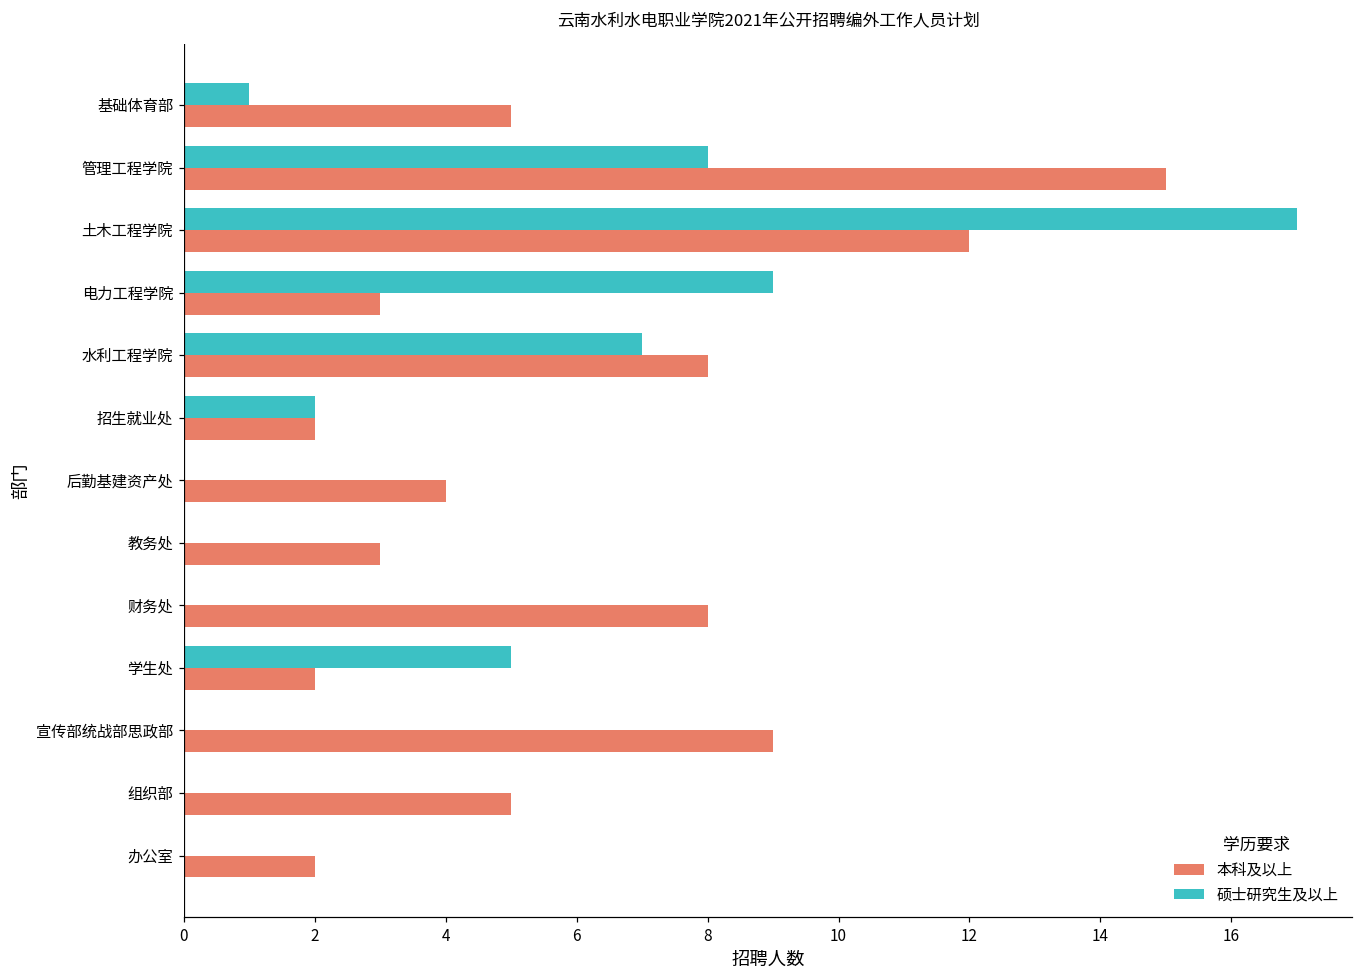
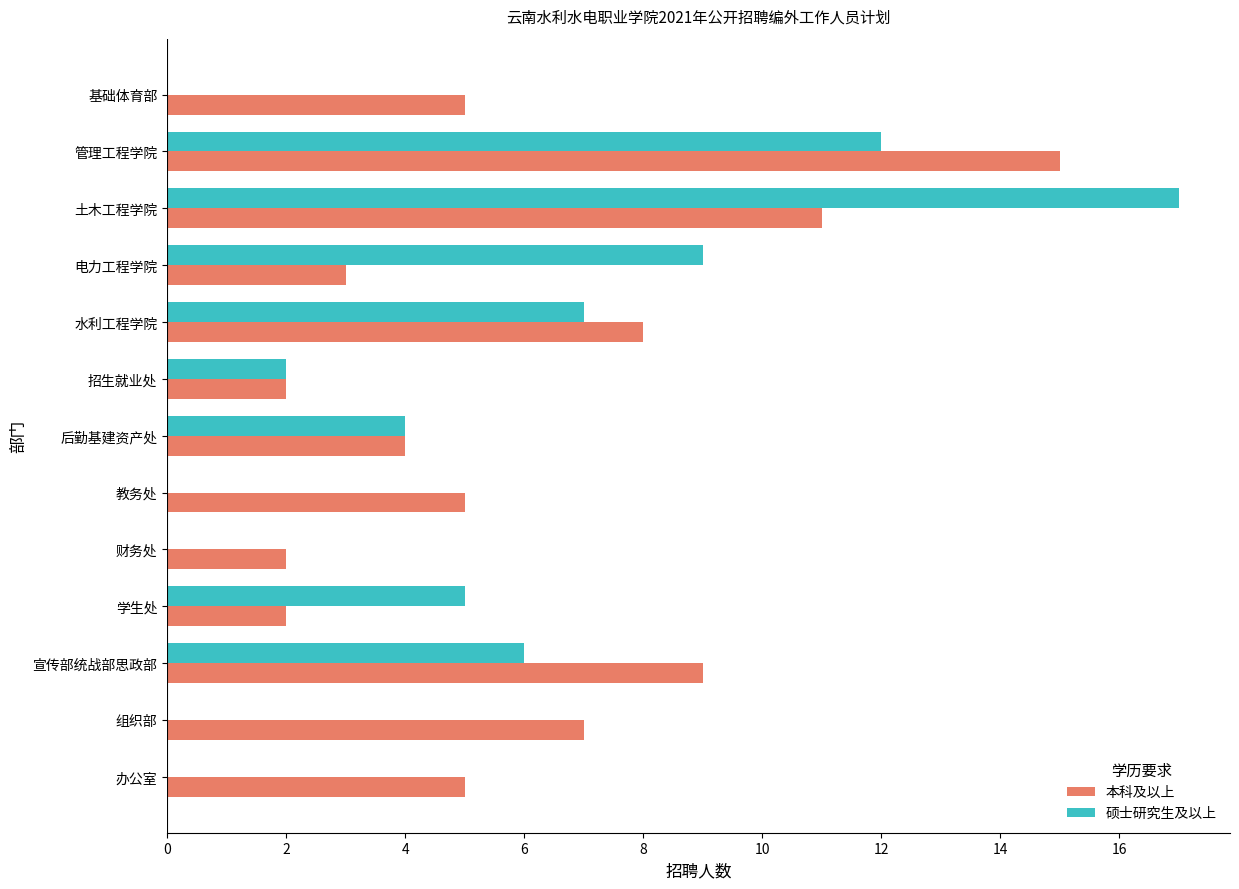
  {
    "本科及以上": {
      "基础体育部": 5,
      "管理工程学院": 15,
-     "土木工程学院": 12,
+     "土木工程学院": 11,
      "电力工程学院": 3,
      "水利工程学院": 8,
      "招生就业处": 2,
      "后勤基建资产处": 4,
-     "教务处": 3,
-     "财务处": 8,
+     "教务处": 5,
+     "财务处": 2,
      "学生处": 2,
      "宣传部统战部思政部": 9,
-     "组织部": 5,
-     "办公室": 2
+     "组织部": 7,
+     "办公室": 5
    },
    "硕士研究生及以上": {
-     "基础体育部": 1,
-     "管理工程学院": 8,
+     "基础体育部": 0,
+     "管理工程学院": 12,
      "土木工程学院": 17,
      "电力工程学院": 9,
      "水利工程学院": 7,
      "招生就业处": 2,
-     "后勤基建资产处": 0,
+     "后勤基建资产处": 4,
      "教务处": 0,
      "财务处": 0,
      "学生处": 5,
-     "宣传部统战部思政部": 0,
+     "宣传部统战部思政部": 6,
      "组织部": 0,
      "办公室": 0
    }
  }
